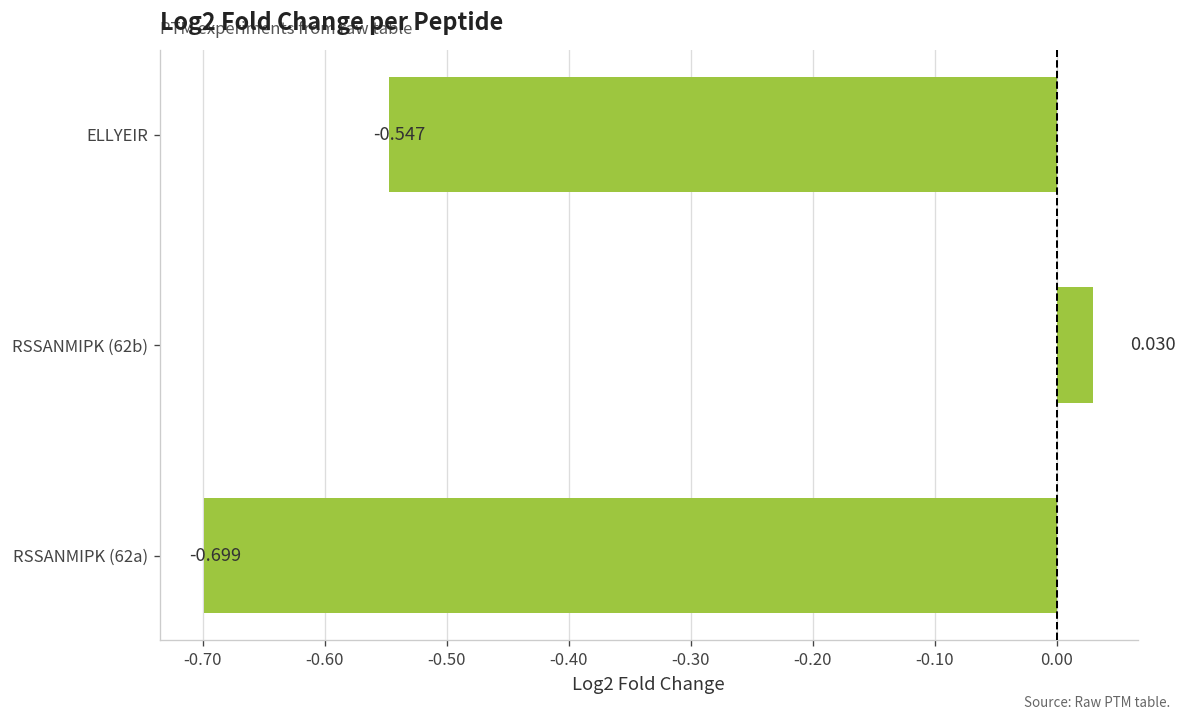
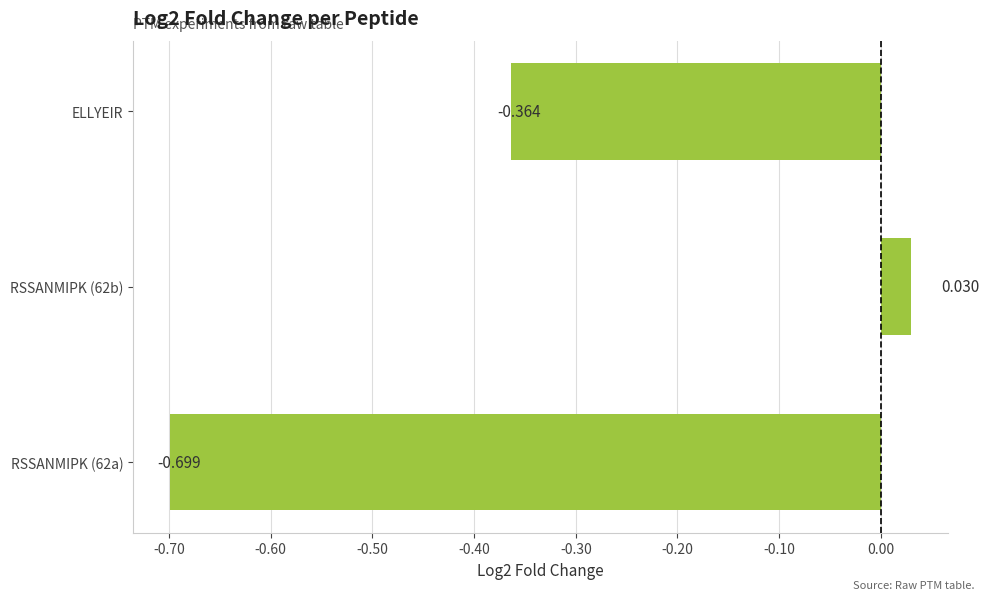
  {
-   "ELLYEIR": -0.547,
+   "ELLYEIR": -0.364,
    "RSSANMIPK (62a)": -0.699
  }
